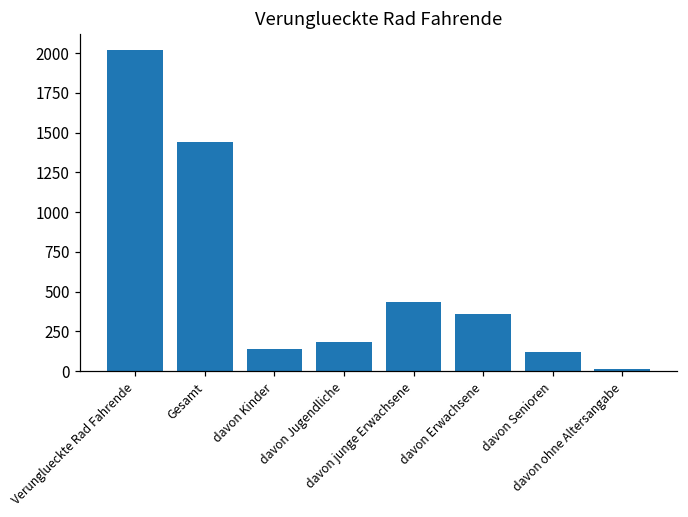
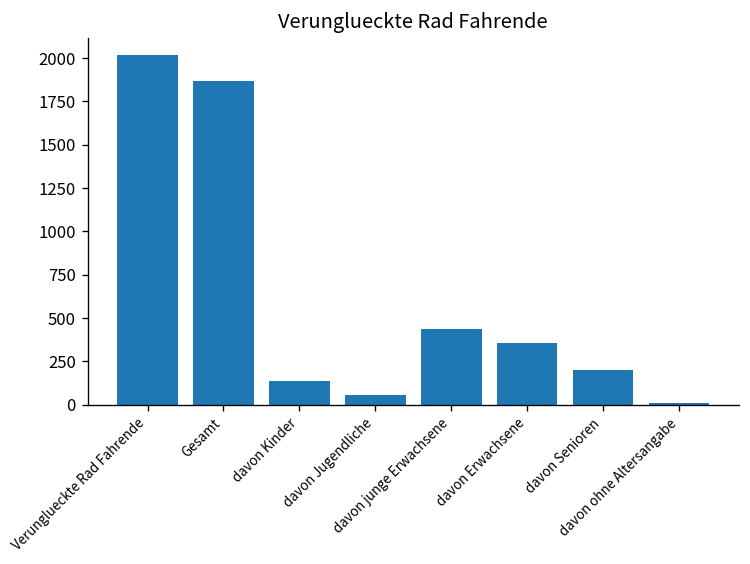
  {
    "Verunglueckte Rad Fahrende": 2020,
-   "Gesamt": 1440,
+   "Gesamt": 1870,
    "davon Kinder": 140,
-   "davon Jugendliche": 180,
+   "davon Jugendliche": 60,
    "davon junge Erwachsene": 440,
    "davon Erwachsene": 360,
-   "davon Senioren": 120
+   "davon Senioren": 200
  }
